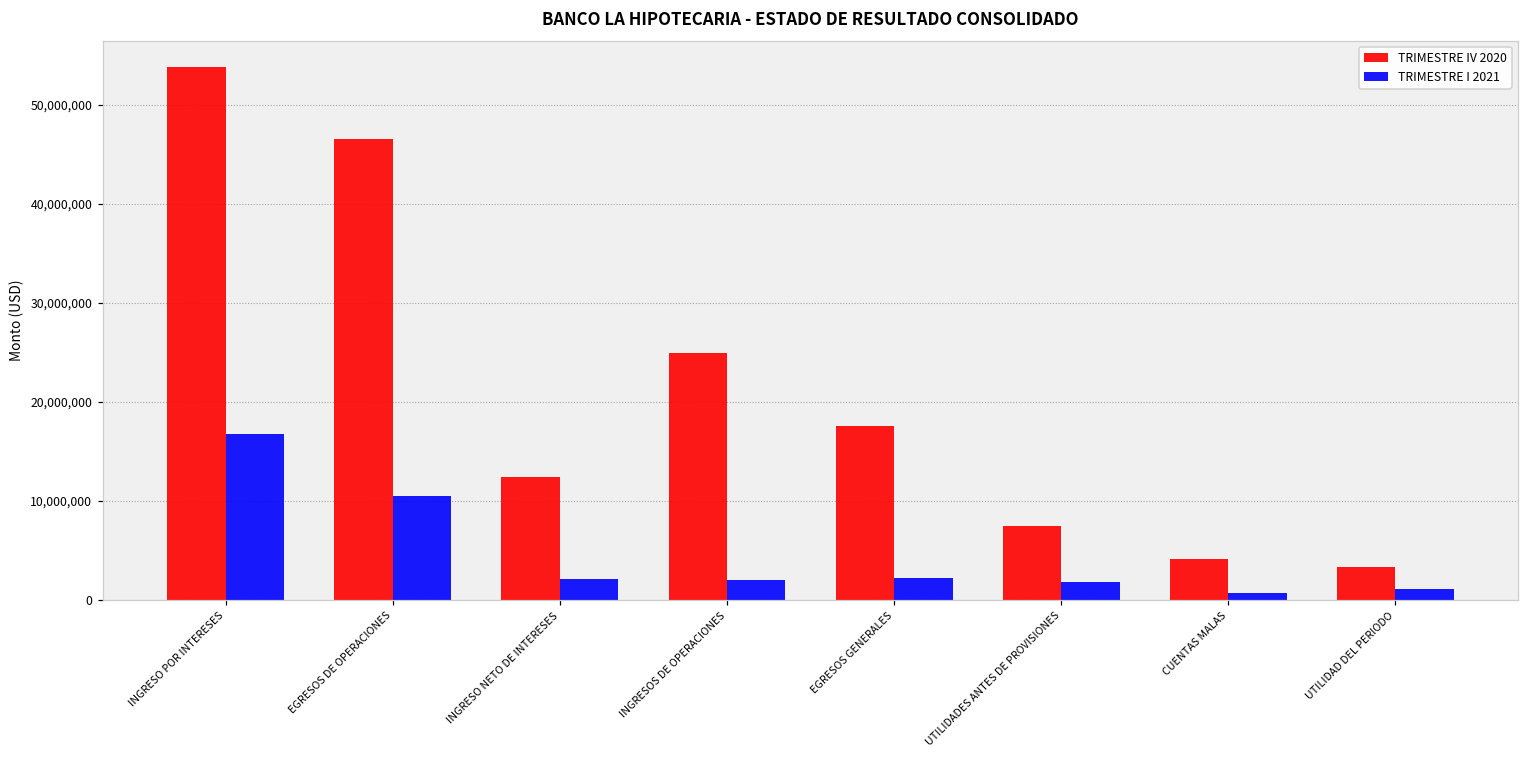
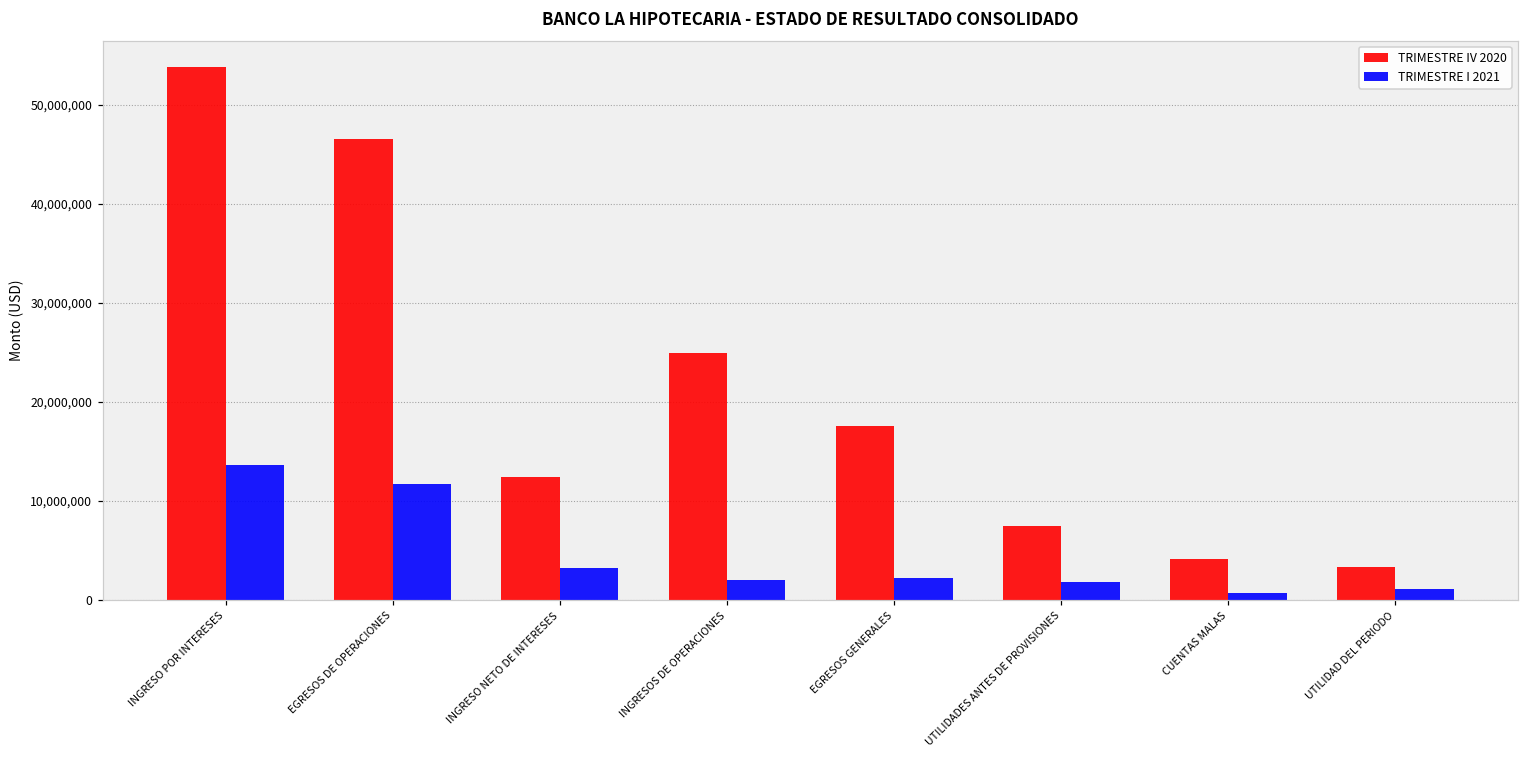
  {
    "TRIMESTRE IV 2020": {
      "INGRESO POR INTERESES": "54,000,000",
      "EGRESOS DE OPERACIONES": "46,000,000",
      "INGRESO NETO DE INTERESES": "12,000,000",
      "INGRESOS DE OPERACIONES": "25,000,000",
      "EGRESOS GENERALES": "18,000,000",
      "UTILIDADES ANTES DE PROVISIONES": "7,000,000",
      "CUENTAS MALAS": "4,000,000",
      "UTILIDAD DEL PERIODO": "3,000,000"
    },
    "TRIMESTRE I 2021": {
-     "INGRESO POR INTERESES": "17,000,000",
-     "EGRESOS DE OPERACIONES": "10,000,000",
-     "INGRESO NETO DE INTERESES": "2,000,000",
+     "INGRESO POR INTERESES": "14,000,000",
+     "EGRESOS DE OPERACIONES": "12,000,000",
+     "INGRESO NETO DE INTERESES": "3,000,000",
      "INGRESOS DE OPERACIONES": "2,000,000",
      "EGRESOS GENERALES": "2,000,000",
      "UTILIDADES ANTES DE PROVISIONES": "2,000,000",
      "CUENTAS MALAS": "1,000,000",
      "UTILIDAD DEL PERIODO": "1,000,000"
    }
  }
